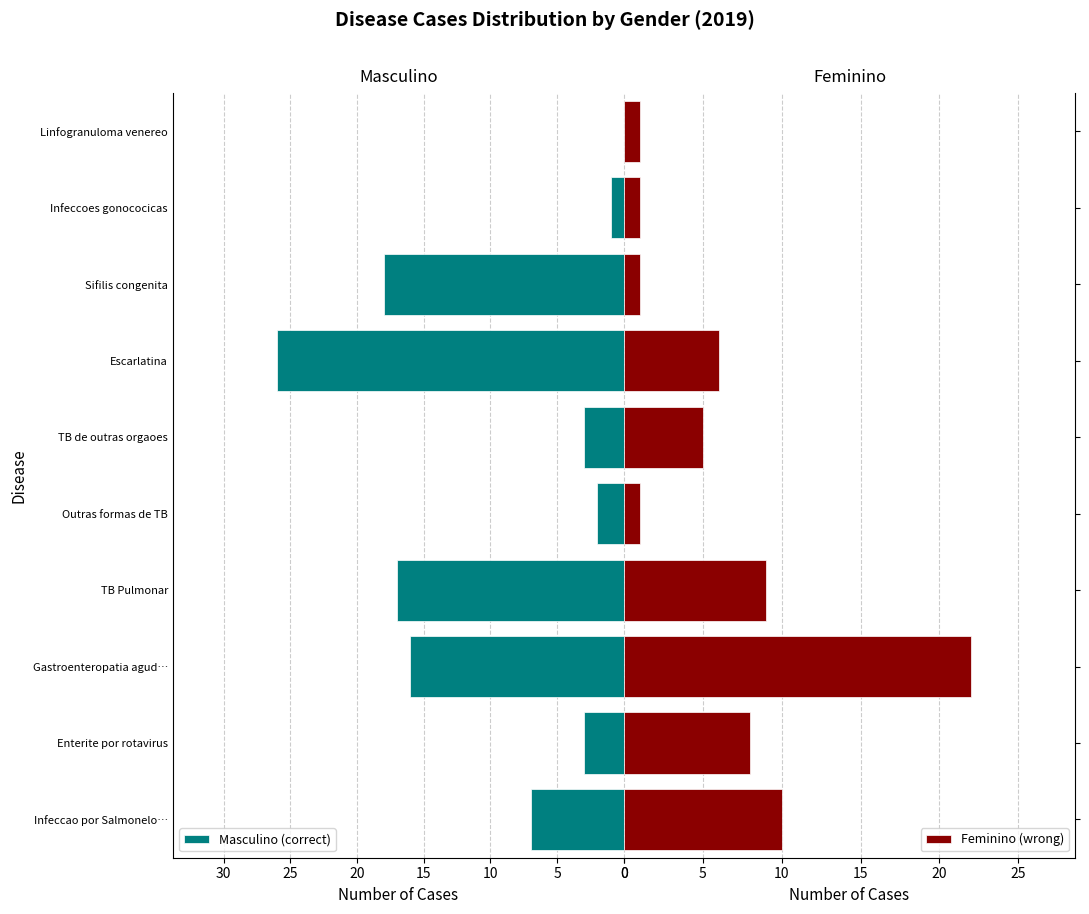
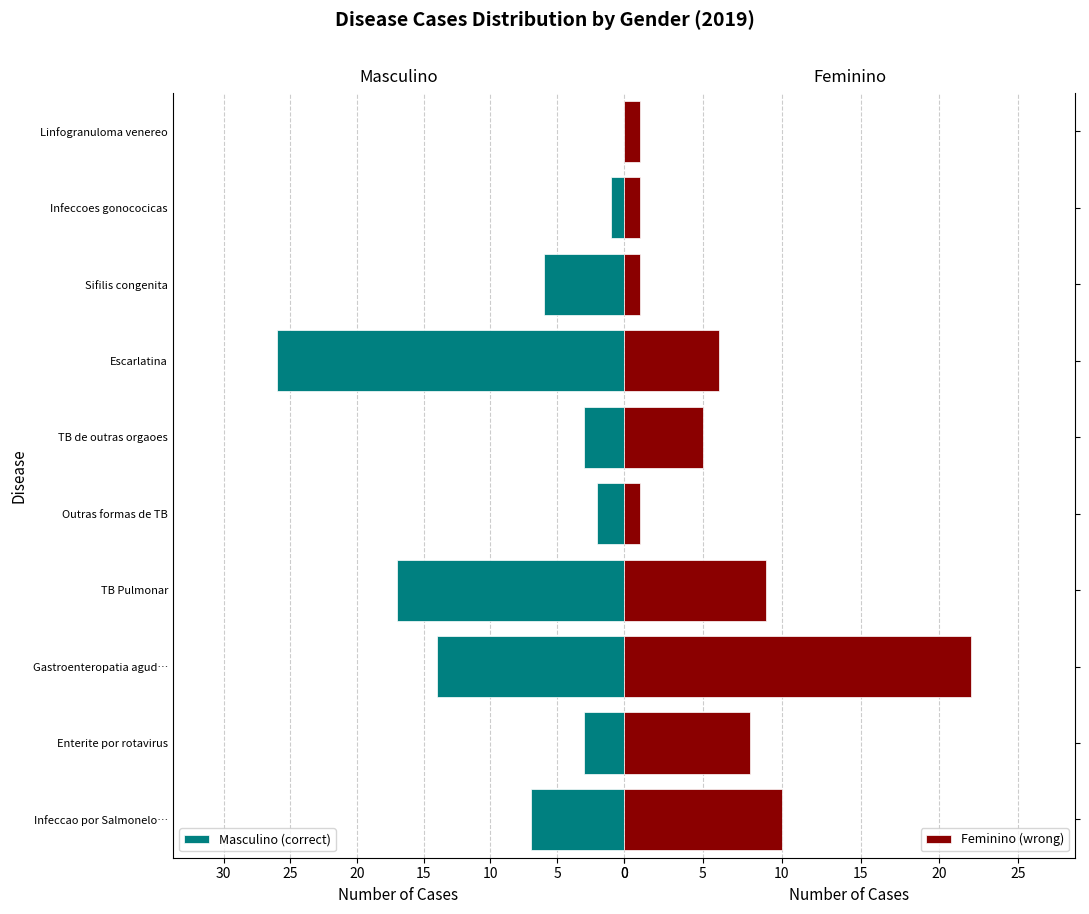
  {
    "Masculino": {
      "Linfogranuloma venereo": 0,
      "Infeccoes gonococicas": 1,
-     "Sifilis congenita": 18,
+     "Sifilis congenita": 6,
      "Escarlatina": 26,
      "TB de outras orgaoes": 3,
      "Outras formas de TB": 2,
      "TB Pulmonar": 17,
-     "Gastroenteropatia agud…": 16,
+     "Gastroenteropatia agud…": 14,
      "Enterite por rotavirus": 3,
      "Infeccao por Salmonelo…": 7
    }
  }
